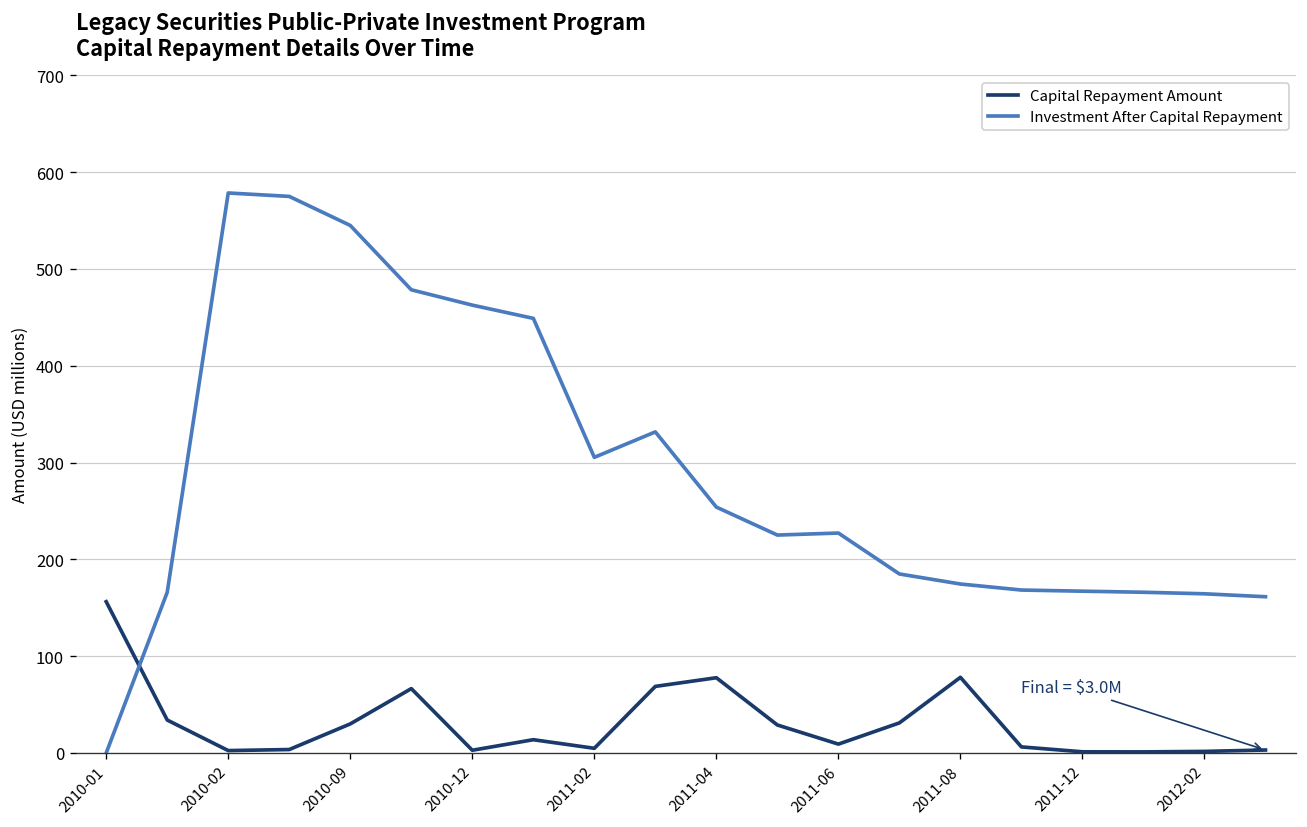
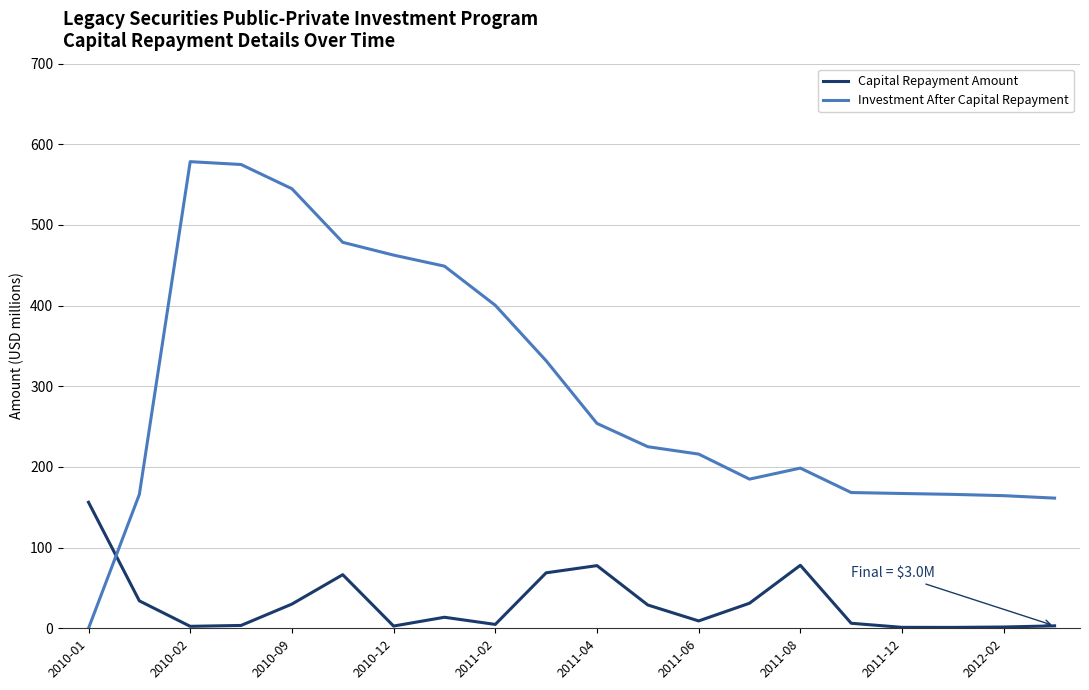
  {
    "Capital Repayment Amount": {
      "2010-01": 160,
      "2010-02": 0,
      "2010-09": 30,
      "2010-12": 0,
      "2011-02": 0,
      "2011-04": 80,
      "2011-06": 10,
      "2011-08": 80,
      "2011-12": 0,
      "2012-02": 0
    },
    "Investment After Capital Repayment": {
      "2010-01": 0,
      "2010-02": 580,
      "2010-09": 540,
      "2010-12": 460,
-     "2011-02": 310,
+     "2011-02": 400,
      "2011-04": 250,
-     "2011-06": 230,
-     "2011-08": 170,
+     "2011-06": 220,
+     "2011-08": 200,
      "2011-12": 170,
      "2012-02": 160
    }
  }
